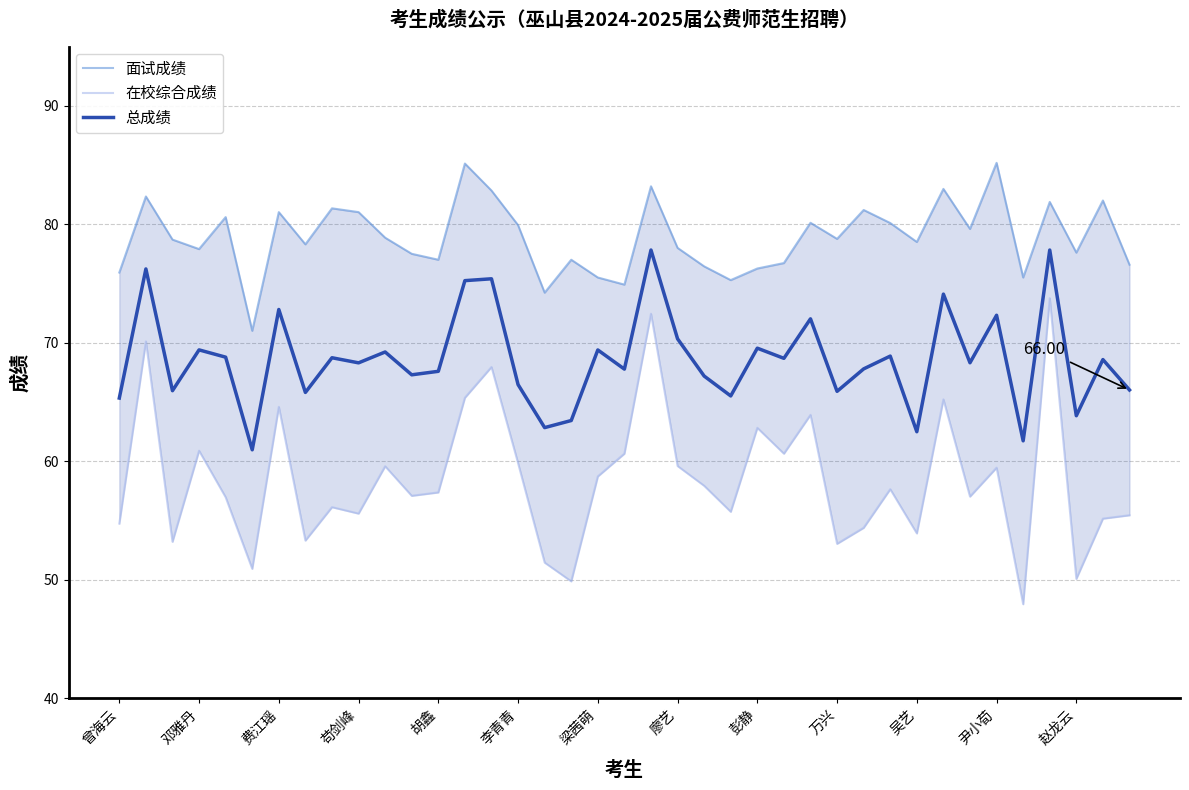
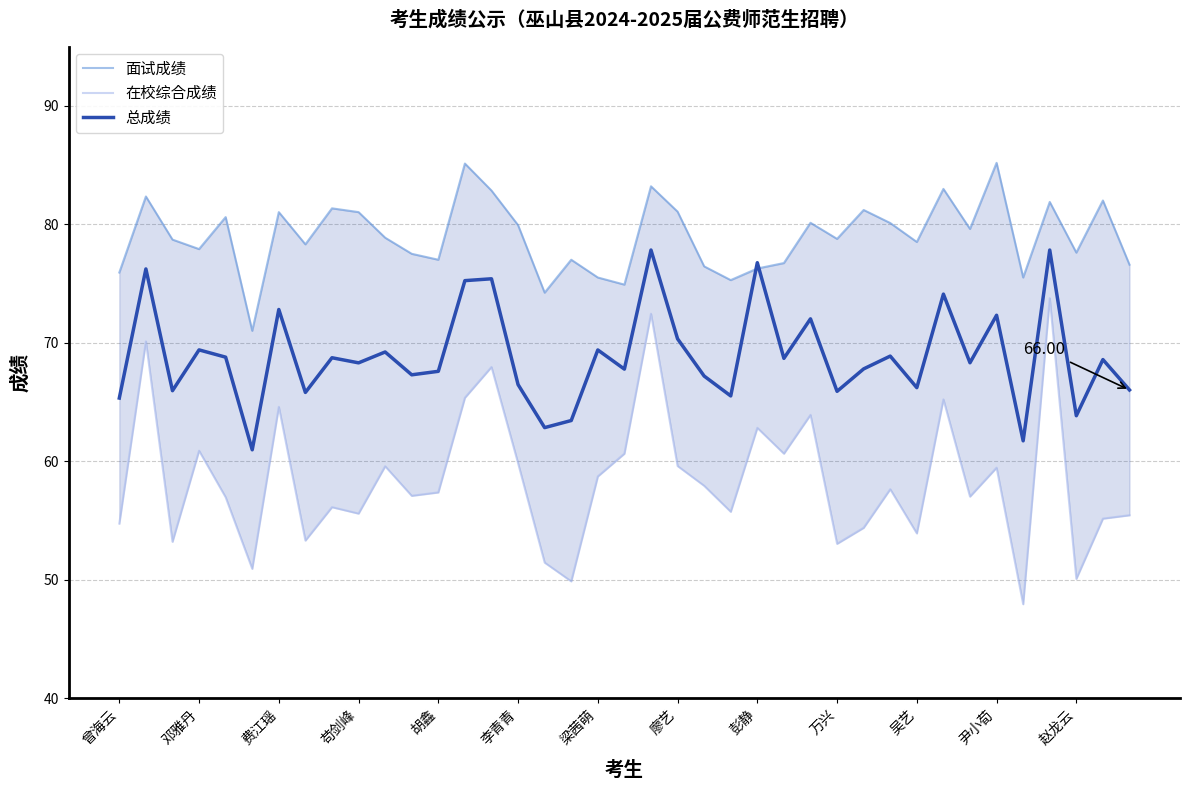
  {
    "面试成绩": {
      "曾海云": 75.9,
      "邓雅丹": 77.9,
      "费江瑶": 81.0,
      "苟剑峰": 81.0,
      "胡鑫": 77.0,
      "李青青": 79.9,
      "梁茜萌": 75.5,
-     "廖艺": 78.0,
+     "廖艺": 81.1,
      "彭静": 76.3,
      "万兴": 78.8,
      "吴艺": 78.5,
      "尹小荀": 85.2,
      "赵龙云": 77.6
    },
    "在校综合成绩": {
      "曾海云": 54.7,
      "邓雅丹": 60.9,
      "费江瑶": 64.6,
      "苟剑峰": 55.6,
      "胡鑫": 57.4,
      "李青青": 59.8,
      "梁茜萌": 58.7,
      "廖艺": 59.6,
      "彭静": 62.8,
      "万兴": 53.0,
      "吴艺": 53.9,
      "尹小荀": 59.4,
      "赵龙云": 50.1
    },
    "总成绩": {
      "曾海云": 65.3,
      "邓雅丹": 69.4,
      "费江瑶": 72.8,
      "苟剑峰": 68.3,
      "胡鑫": 67.6,
      "李青青": 66.5,
      "梁茜萌": 69.4,
      "廖艺": 70.3,
-     "彭静": 69.5,
+     "彭静": 76.8,
      "万兴": 65.9,
-     "吴艺": 62.5,
+     "吴艺": 66.2,
      "尹小荀": 72.3,
      "赵龙云": 63.8
    }
  }
